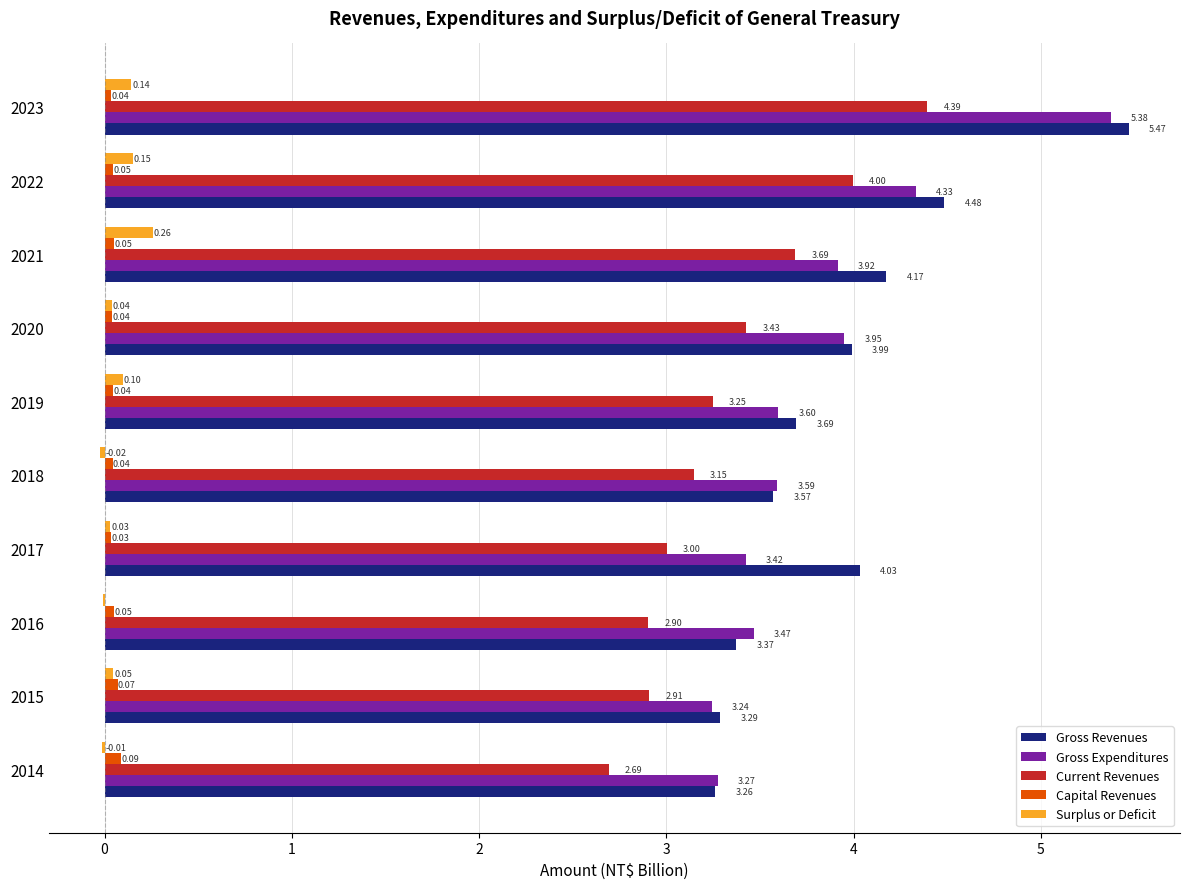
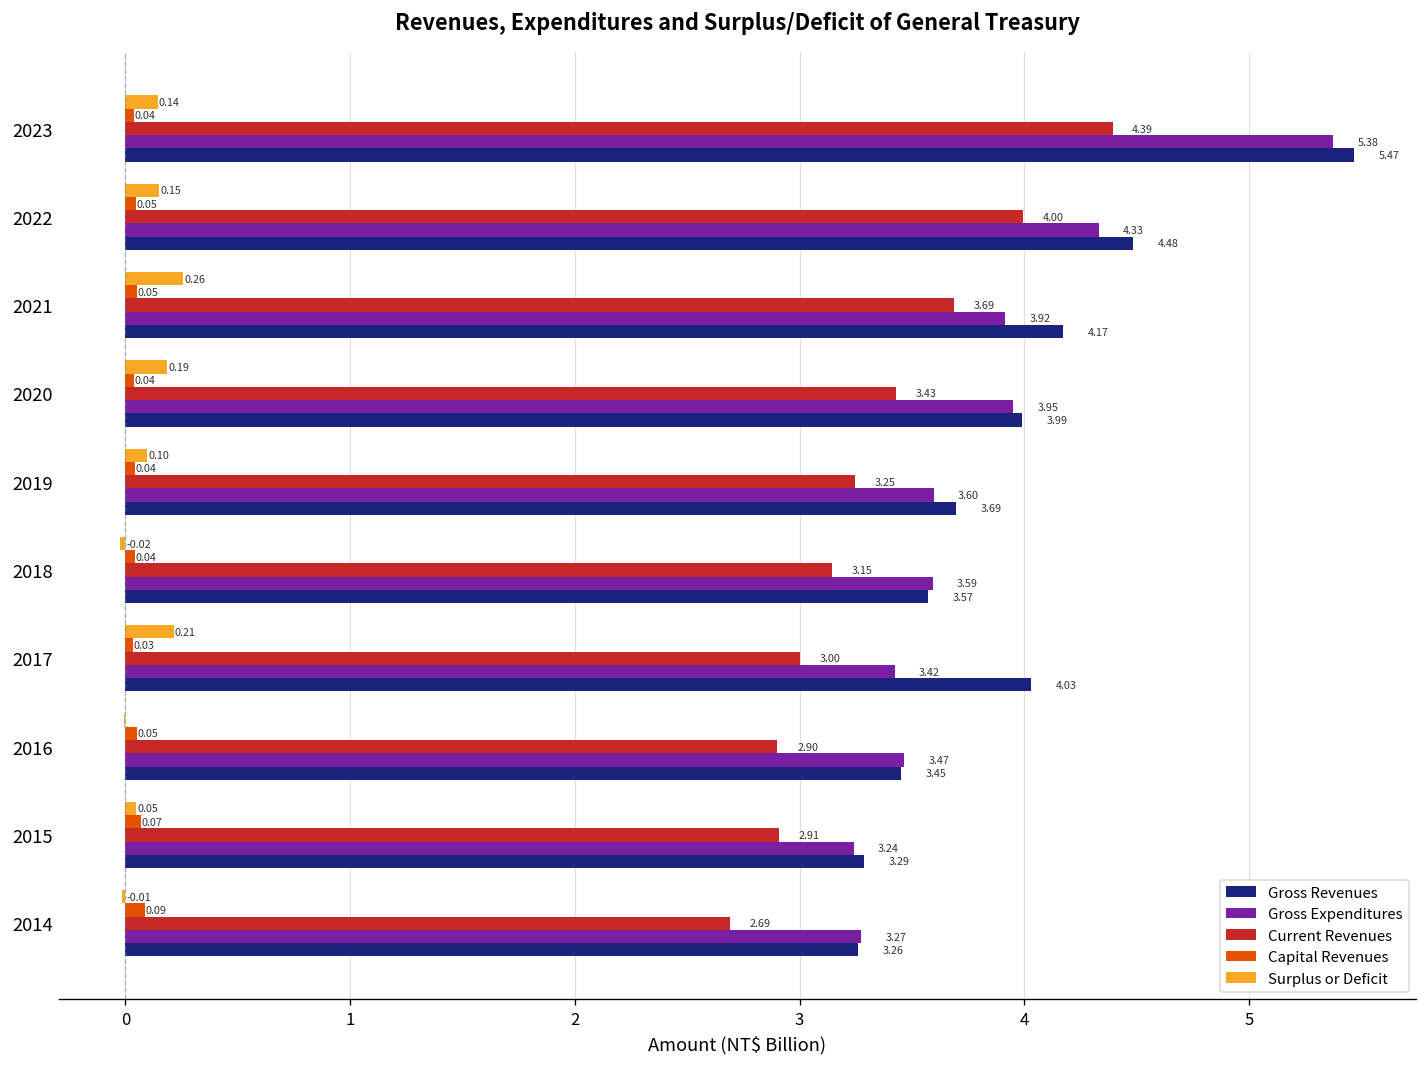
  {
    "Gross Revenues": {
      "2023": 5.47,
      "2022": 4.48,
      "2021": 4.17,
      "2020": 3.99,
      "2019": 3.69,
      "2018": 3.57,
      "2017": 4.03,
-     "2016": 3.37,
+     "2016": 3.45,
      "2015": 3.29,
      "2014": 3.26
    },
    "Gross Expenditures": {
      "2023": 5.38,
      "2022": 4.33,
      "2021": 3.92,
      "2020": 3.95,
      "2019": 3.60,
      "2018": 3.59,
      "2017": 3.42,
      "2016": 3.47,
      "2015": 3.24,
      "2014": 3.27
    },
    "Current Revenues": {
      "2023": 4.39,
      "2022": 4.00,
      "2021": 3.69,
      "2020": 3.43,
      "2019": 3.25,
      "2018": 3.15,
      "2017": 3.00,
      "2016": 2.90,
      "2015": 2.91,
      "2014": 2.69
    },
    "Capital Revenues": {
      "2023": 0.04,
      "2022": 0.05,
      "2021": 0.05,
      "2020": 0.04,
      "2019": 0.04,
      "2018": 0.04,
      "2017": 0.03,
      "2016": 0.05,
      "2015": 0.07,
      "2014": 0.09
    },
    "Surplus or Deficit": {
      "2023": 0.14,
      "2022": 0.15,
      "2021": 0.26,
-     "2020": 0.04,
+     "2020": 0.19,
      "2019": 0.10,
      "2018": -0.02,
-     "2017": 0.03,
+     "2017": 0.21,
      "2015": 0.05,
      "2014": -0.01
    }
  }
